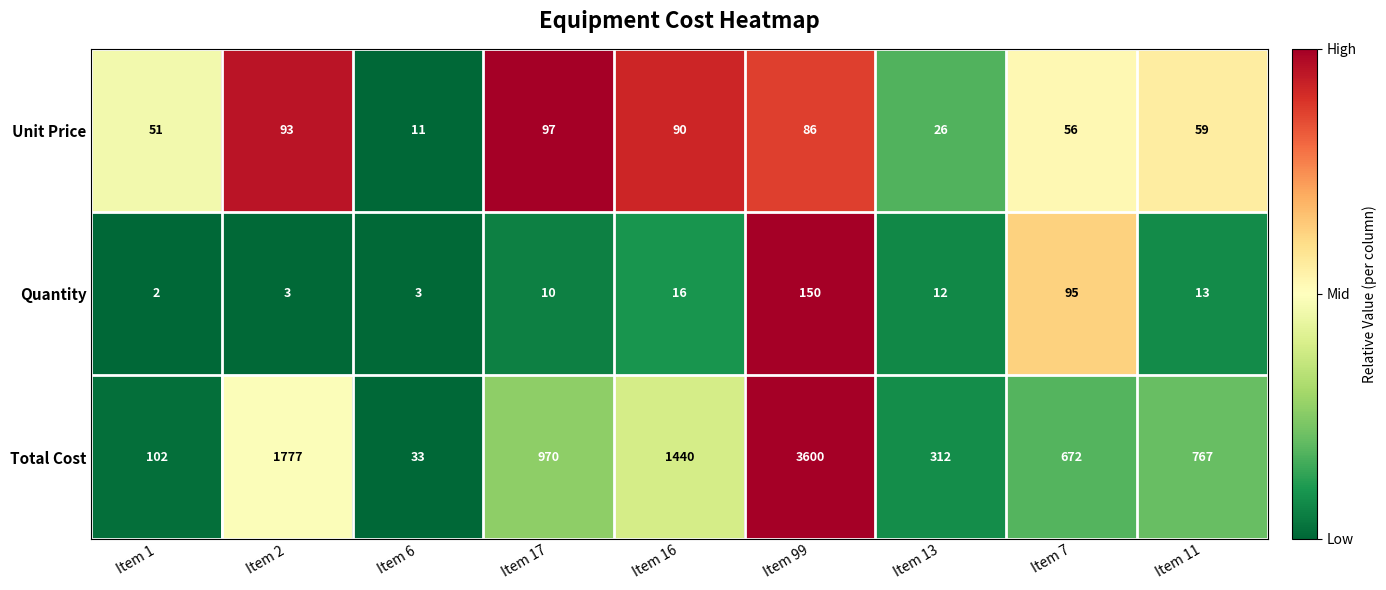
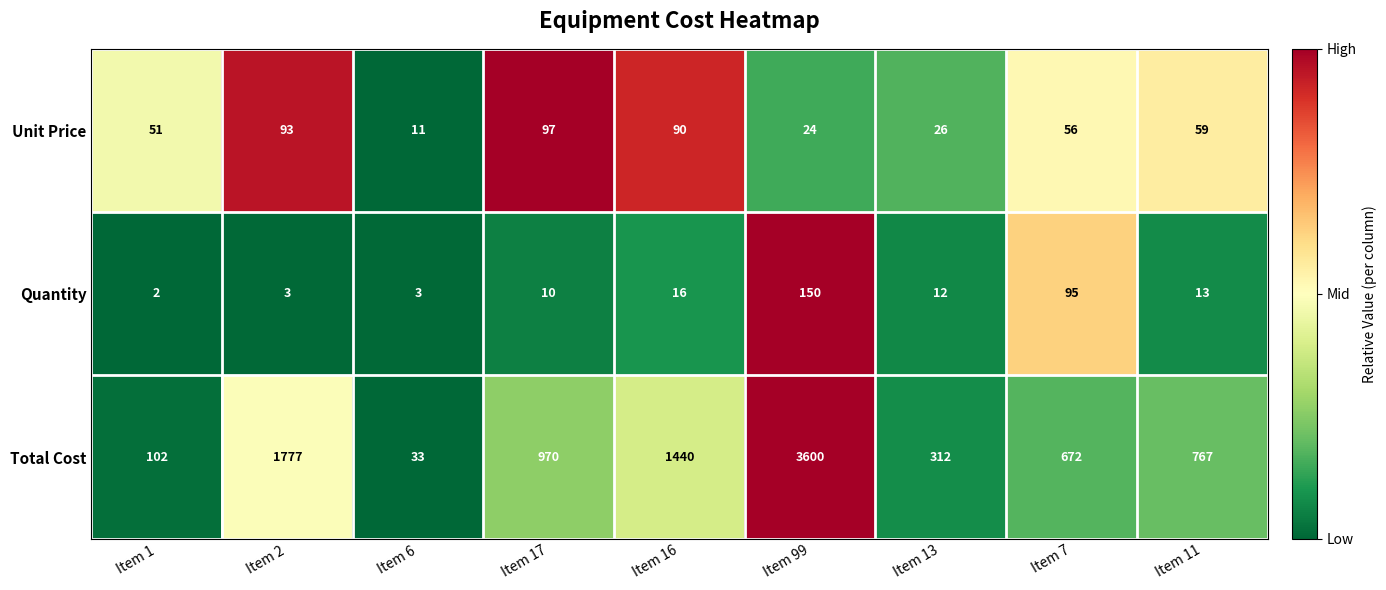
  {
    "Unit Price": {
      "Item 1": 51,
      "Item 2": 93,
      "Item 6": 11,
      "Item 17": 97,
      "Item 16": 90,
-     "Item 99": 86,
+     "Item 99": 24,
      "Item 13": 26,
      "Item 7": 56,
      "Item 11": 59
    },
    "Quantity": {
      "Item 1": 2,
      "Item 2": 3,
      "Item 6": 3,
      "Item 17": 10,
      "Item 16": 16,
      "Item 99": 150,
      "Item 13": 12,
      "Item 7": 95,
      "Item 11": 13
    },
    "Total Cost": {
      "Item 1": 102,
      "Item 2": 1777,
      "Item 6": 33,
      "Item 17": 970,
      "Item 16": 1440,
      "Item 99": 3600,
      "Item 13": 312,
      "Item 7": 672,
      "Item 11": 767
    }
  }
